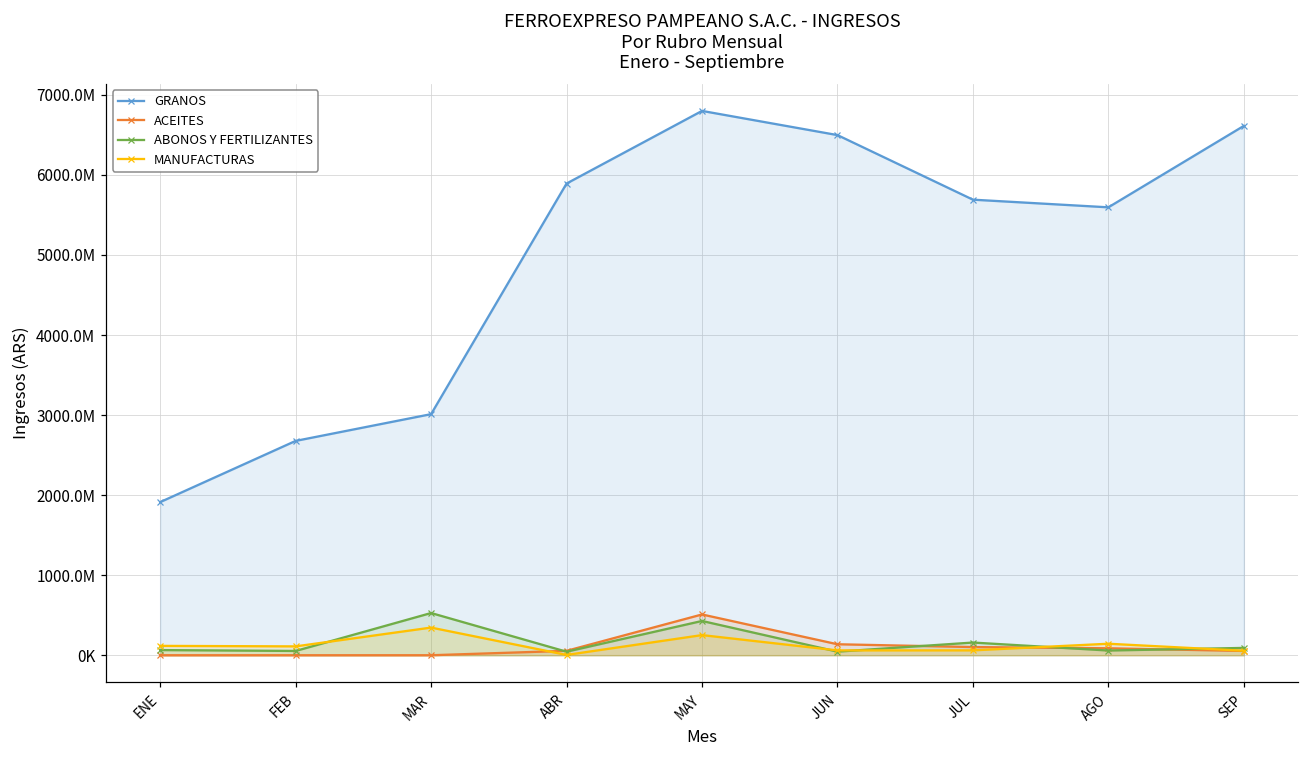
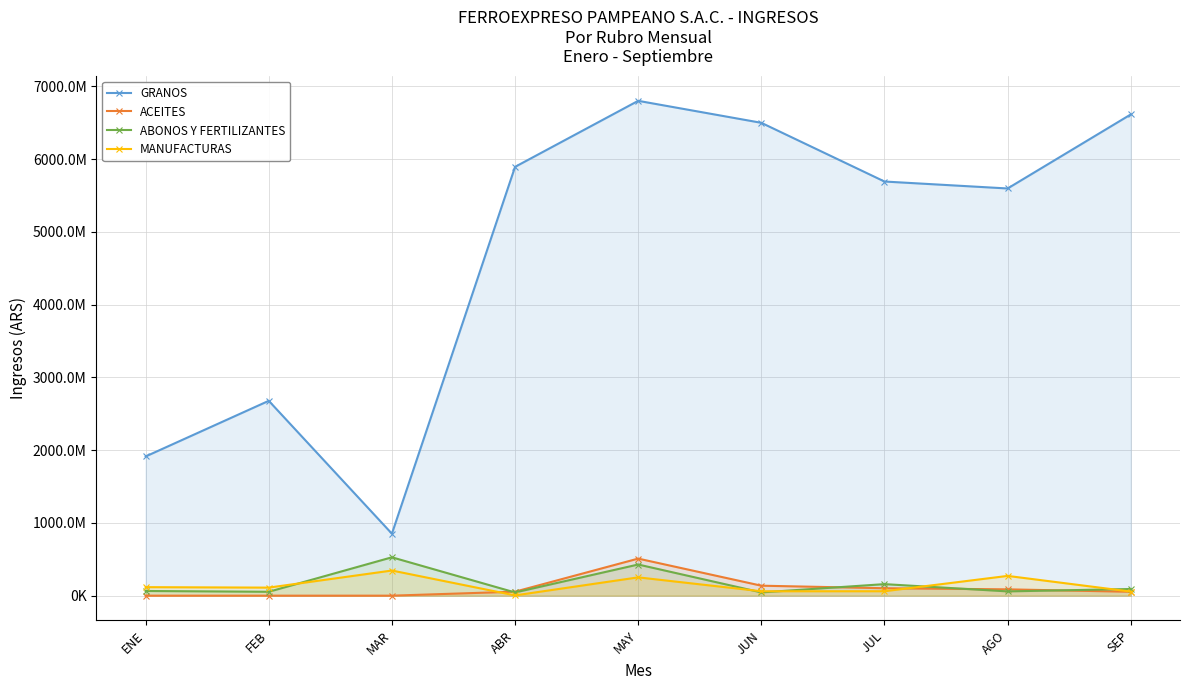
  {
    "GRANOS": {
      "ENE": 1900000000,
      "FEB": 2700000000,
-     "MAR": 3000000000,
+     "MAR": 900000000,
      "ABR": 5900000000,
      "MAY": 6800000000,
      "JUN": 6500000000,
      "JUL": 5700000000,
      "AGO": 5600000000,
      "SEP": 6600000000
    },
    "ACEITES": {
      "ENE": 0,
      "FEB": 0,
      "MAR": 0,
      "MAY": 500000000,
      "JUN": 100000000,
      "JUL": 100000000
    },
    "ABONOS Y FERTILIZANTES": {
      "ENE": 100000000,
      "FEB": 100000000,
      "MAR": 500000000,
      "MAY": 400000000,
      "JUL": 200000000,
      "SEP": 100000000
    },
    "MANUFACTURAS": {
      "ENE": 100000000,
      "FEB": 100000000,
      "MAR": 300000000,
      "ABR": 0,
      "MAY": 300000000,
      "JUL": 100000000,
-     "AGO": 100000000
+     "AGO": 300000000
    }
  }
